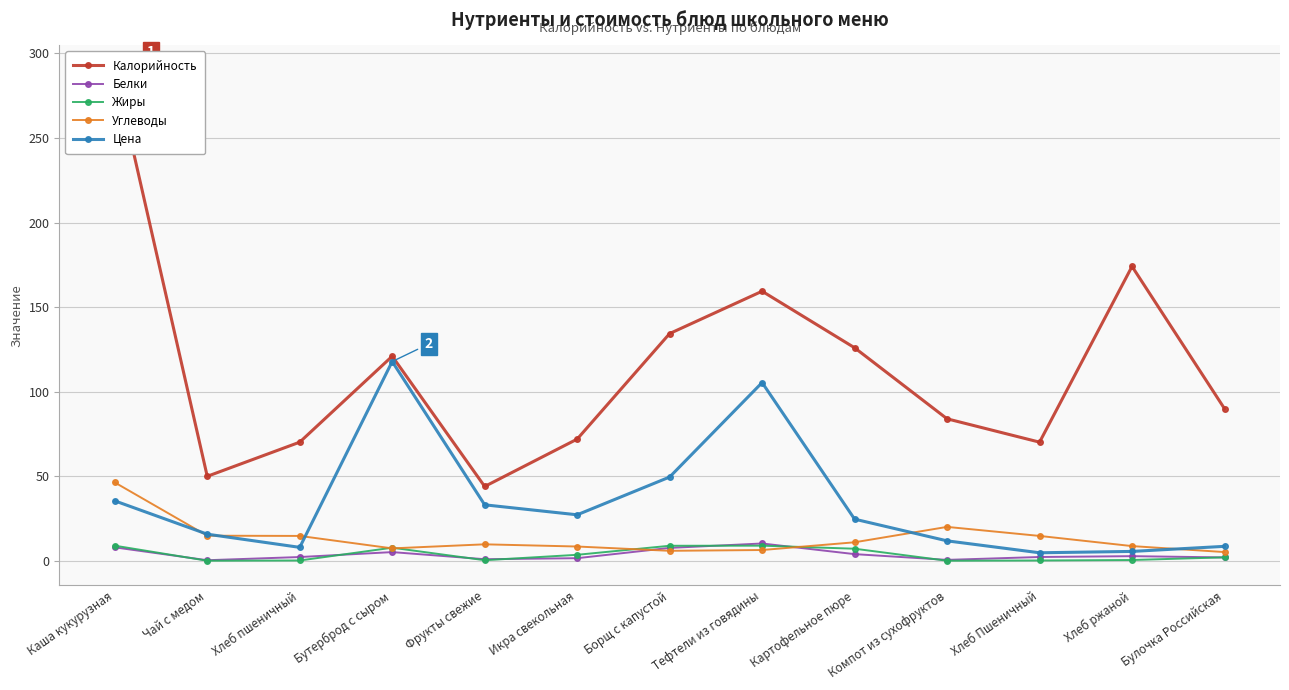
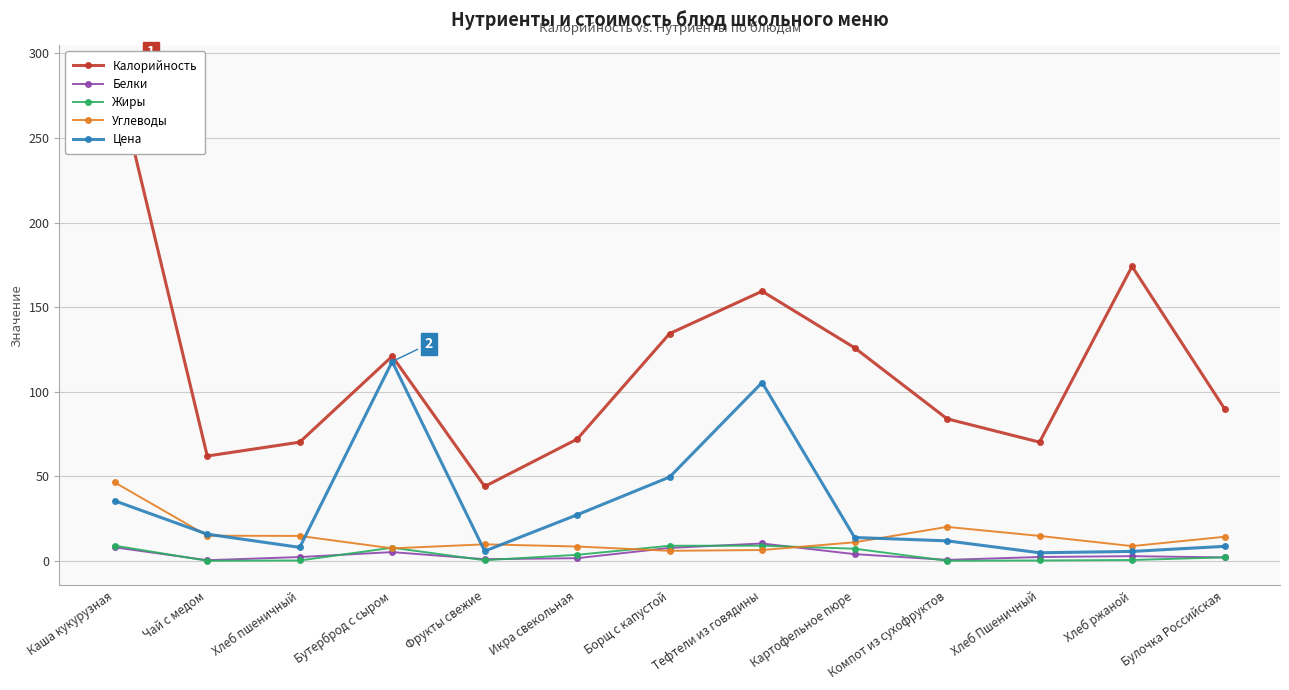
  {
    "Калорийность": {
-     "Чай с медом": 50,
+     "Чай с медом": 62,
      "Хлеб пшеничный": 70,
      "Бутерброд с сыром": 121,
      "Фрукты свежие": 44,
      "Икра свекольная": 72,
      "Борщ с капустой": 134,
      "Тефтели из говядины": 159,
      "Картофельное пюре": 126,
      "Компот из сухофруктов": 84,
      "Хлеб Пшеничный": 70,
      "Хлеб ржаной": 174,
      "Булочка Российская": 90
    },
    "Белки": {
      "Хлеб пшеничный": 2,
      "Бутерброд с сыром": 5,
      "Икра свекольная": 2,
      "Картофельное пюре": 4,
      "Хлеб Пшеничный": 2,
      "Хлеб ржаной": 3
    },
    "Жиры": {
      "Хлеб пшеничный": 0,
      "Икра свекольная": 4,
      "Картофельное пюре": 7,
      "Хлеб Пшеничный": 0,
      "Хлеб ржаной": 1
    },
    "Углеводы": {
      "Каша кукурузная": 46,
      "Хлеб пшеничный": 15,
      "Фрукты свежие": 10,
      "Икра свекольная": 9,
      "Борщ с капустой": 6,
      "Тефтели из говядины": 6,
      "Картофельное пюре": 11,
      "Компот из сухофруктов": 20,
      "Хлеб Пшеничный": 15,
      "Хлеб ржаной": 9,
-     "Булочка Российская": 5
+     "Булочка Российская": 14
    },
    "Цена": {
      "Каша кукурузная": 36,
      "Хлеб пшеничный": 8,
      "Бутерброд с сыром": 118,
-     "Фрукты свежие": 33,
+     "Фрукты свежие": 6,
      "Икра свекольная": 27,
      "Борщ с капустой": 50,
      "Тефтели из говядины": 105,
-     "Картофельное пюре": 25,
+     "Картофельное пюре": 14,
      "Компот из сухофруктов": 12,
      "Хлеб Пшеничный": 5,
      "Хлеб ржаной": 6,
      "Булочка Российская": 9
    }
  }
